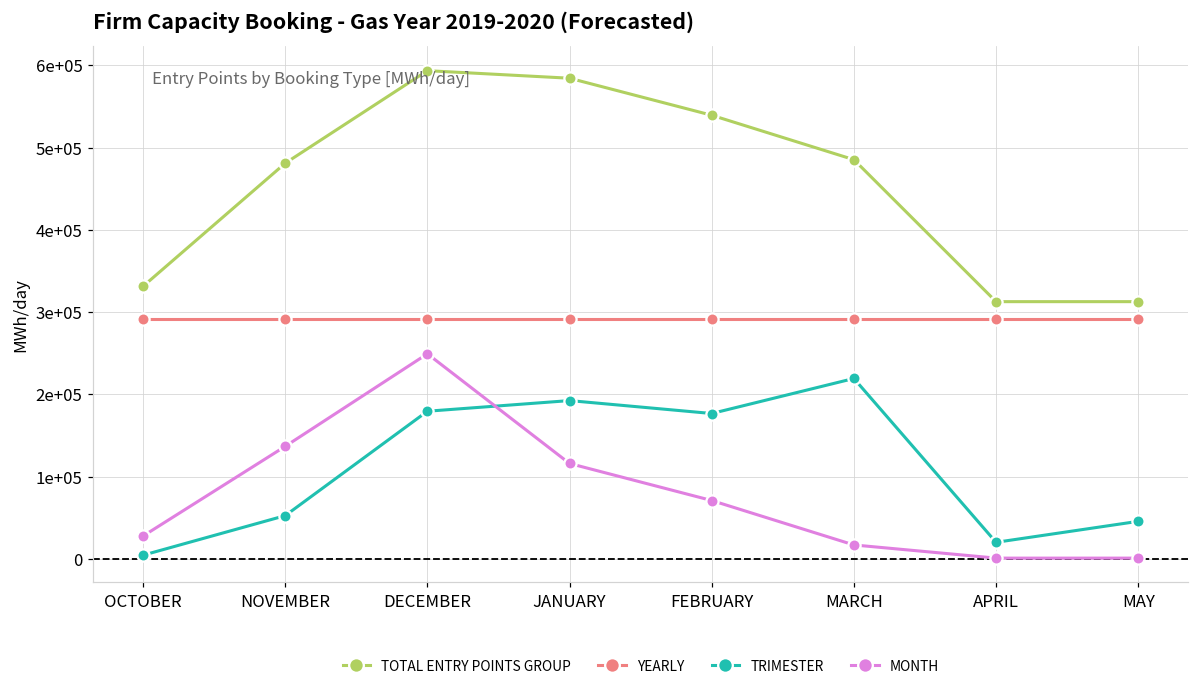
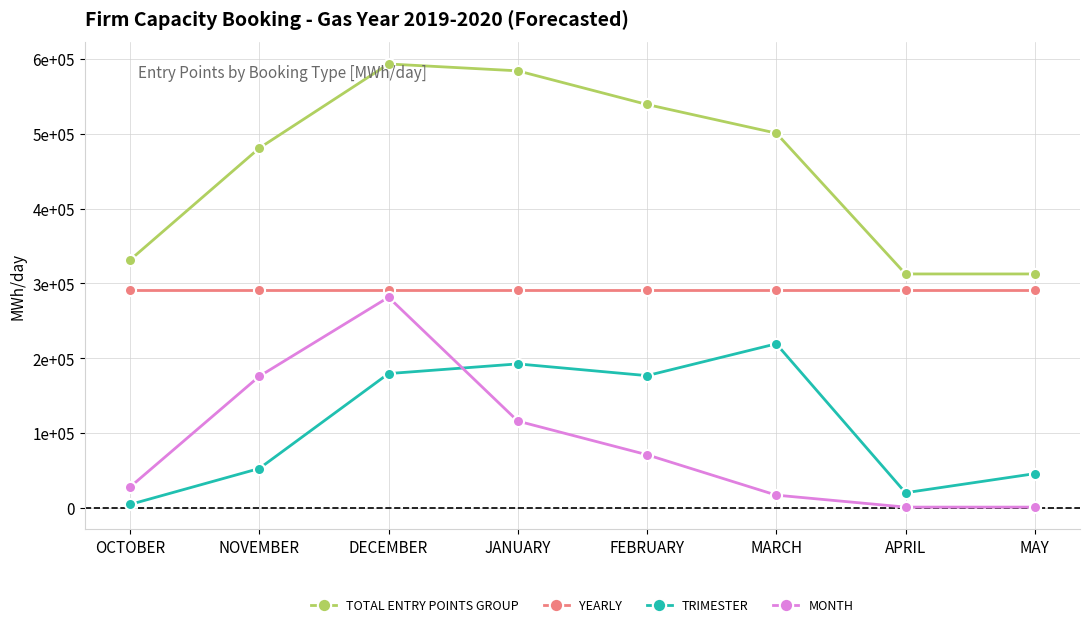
  {
    "TOTAL ENTRY POINTS GROUP": {
      "OCTOBER": 330000,
      "NOVEMBER": 480000,
      "DECEMBER": 590000,
      "JANUARY": 580000,
      "FEBRUARY": 540000,
-     "MARCH": 490000,
+     "MARCH": 500000,
      "APRIL": 310000,
      "MAY": 310000
    },
    "YEARLY": {
      "OCTOBER": 290000,
      "NOVEMBER": 290000,
      "DECEMBER": 290000,
      "JANUARY": 290000,
      "FEBRUARY": 290000,
      "MARCH": 290000,
      "APRIL": 290000,
      "MAY": 290000
    },
    "TRIMESTER": {
      "OCTOBER": 0,
      "NOVEMBER": 50000,
      "DECEMBER": 180000,
      "JANUARY": 190000,
      "FEBRUARY": 180000,
      "MARCH": 220000,
      "APRIL": 20000,
      "MAY": 50000
    },
    "MONTH": {
      "OCTOBER": 30000,
-     "NOVEMBER": 140000,
-     "DECEMBER": 250000,
+     "NOVEMBER": 180000,
+     "DECEMBER": 280000,
      "JANUARY": 120000,
      "FEBRUARY": 70000,
      "MARCH": 20000,
      "APRIL": 0,
      "MAY": 0
    }
  }
